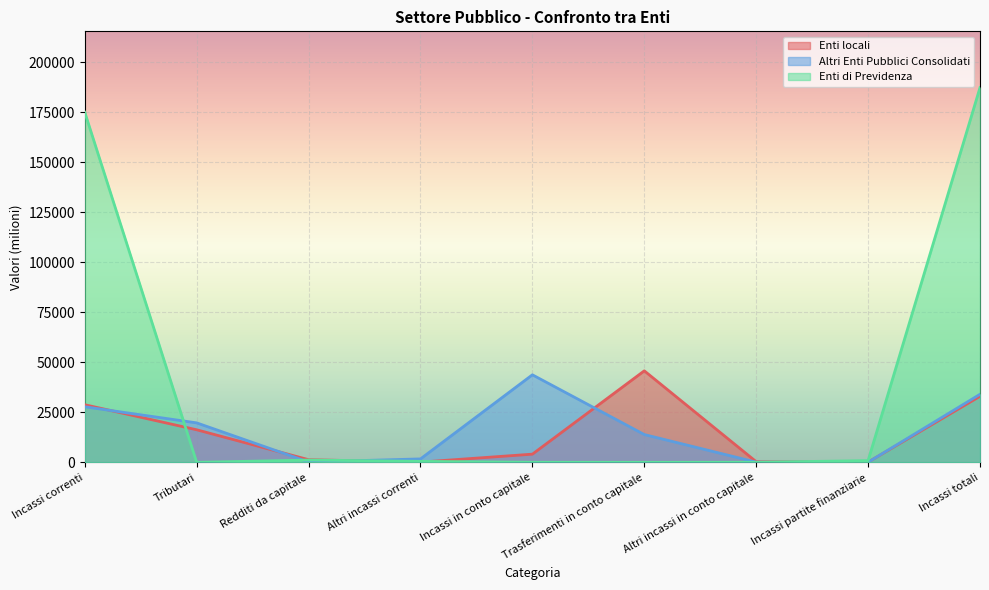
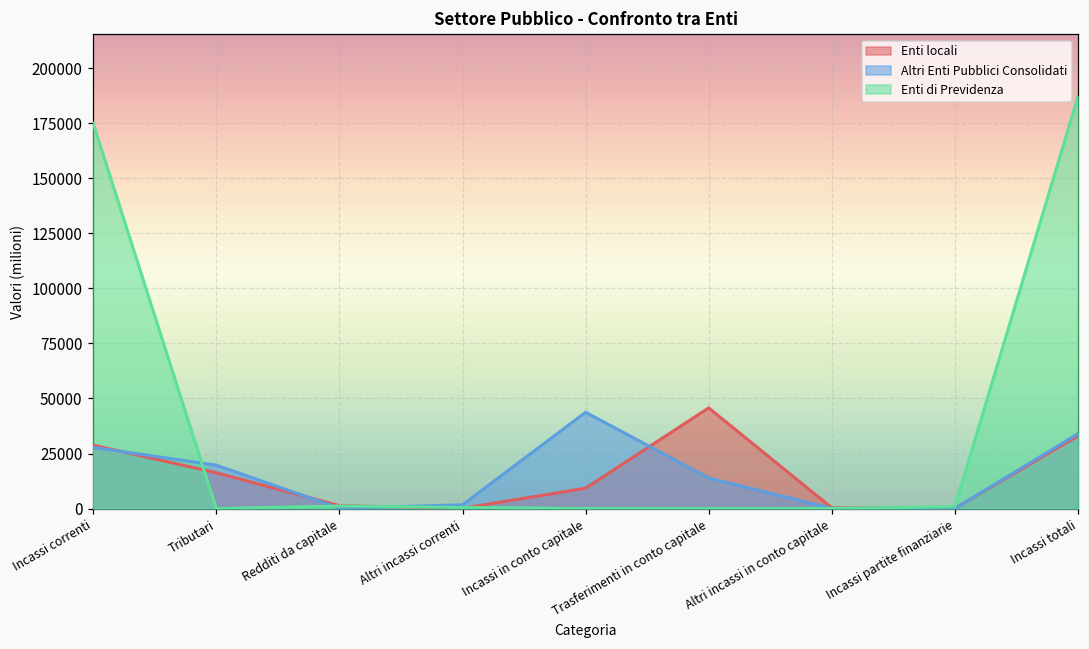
  {
    "Enti locali": {
      "Tributari": 16000,
-     "Incassi in conto capitale": 4000,
+     "Incassi in conto capitale": 9000,
      "Trasferimenti in conto capitale": 46000
    },
    "Altri Enti Pubblici Consolidati": {
      "Tributari": 20000,
      "Incassi in conto capitale": 44000,
      "Trasferimenti in conto capitale": 14000
    },
    "Enti di Previdenza": {
      "Incassi correnti": 175000,
      "Tributari": 0,
      "Incassi in conto capitale": 0,
      "Trasferimenti in conto capitale": 0,
      "Incassi totali": 187000
    }
  }
